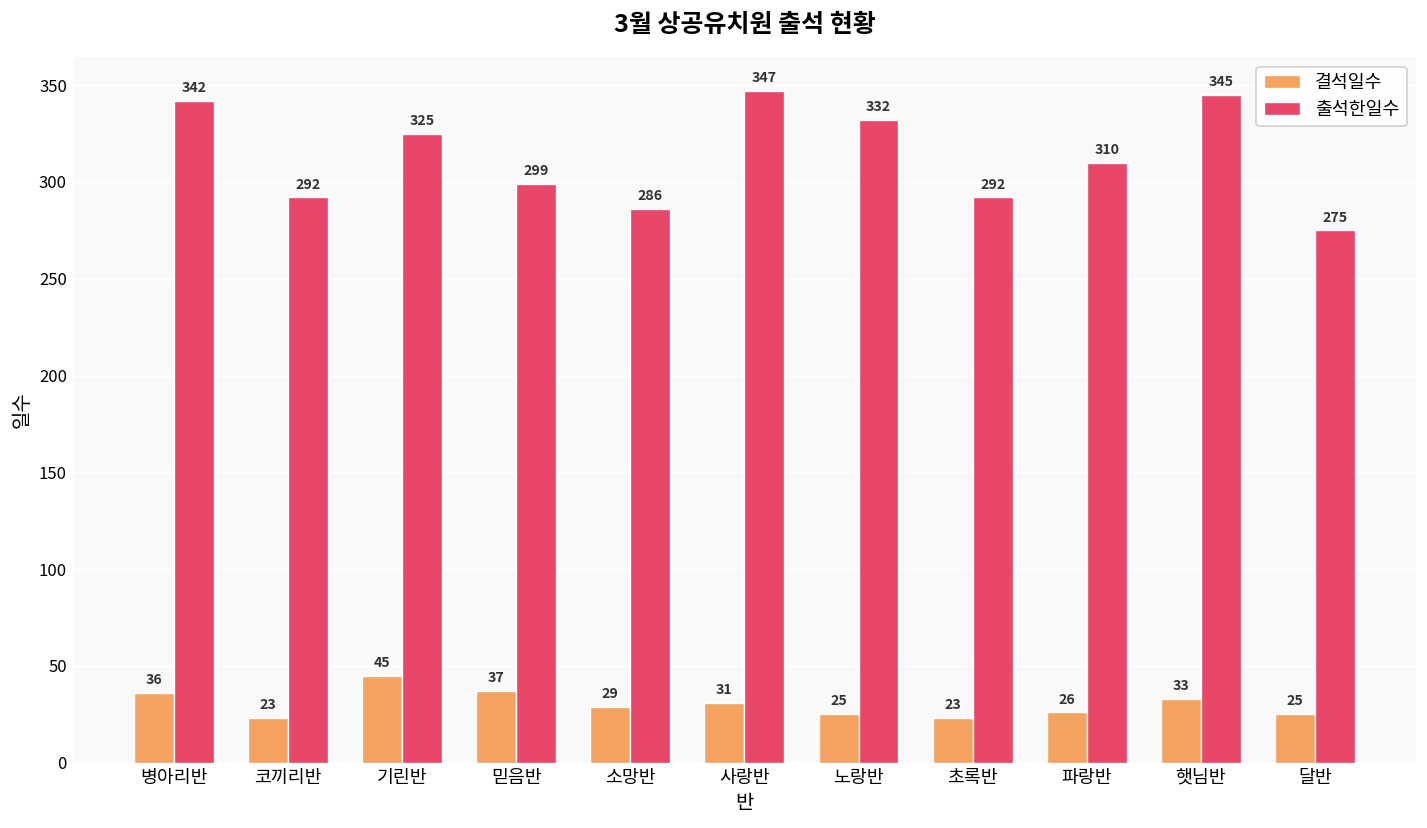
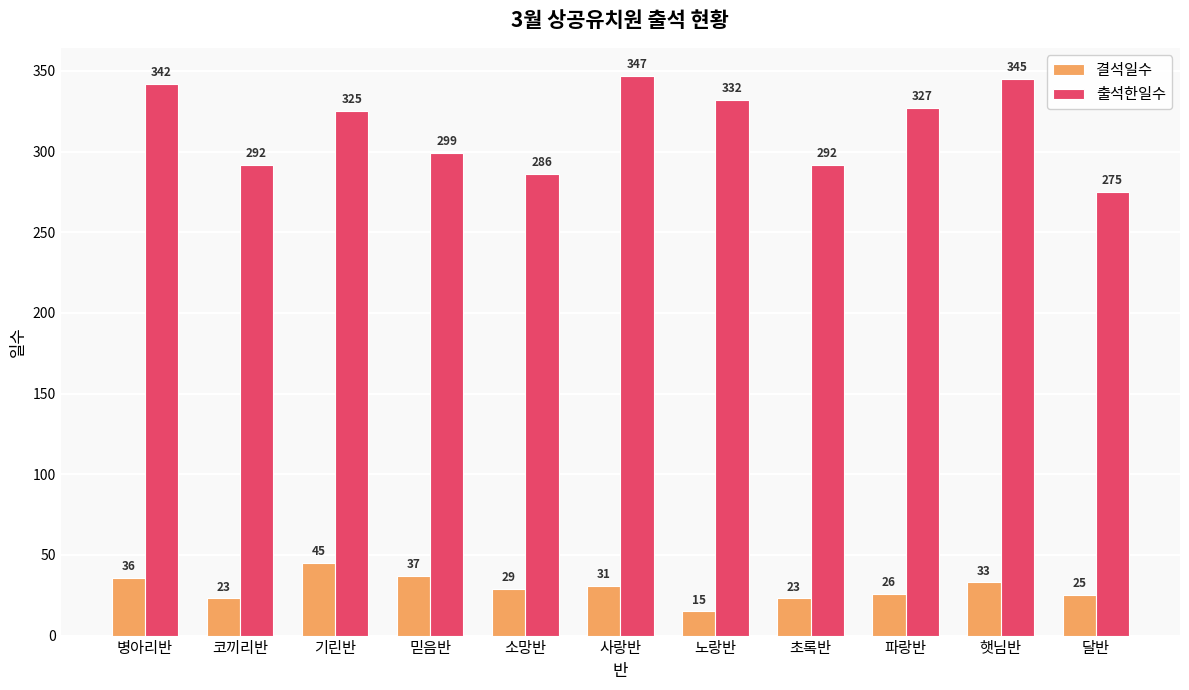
  {
    "결석일수": {
      "병아리반": 36,
      "코끼리반": 23,
      "기린반": 45,
      "믿음반": 37,
      "소망반": 29,
      "사랑반": 31,
-     "노랑반": 25,
+     "노랑반": 15,
      "초록반": 23,
      "파랑반": 26,
      "햇님반": 33,
      "달반": 25
    },
    "출석한일수": {
      "병아리반": 342,
      "코끼리반": 292,
      "기린반": 325,
      "믿음반": 299,
      "소망반": 286,
      "사랑반": 347,
      "노랑반": 332,
      "초록반": 292,
-     "파랑반": 310,
+     "파랑반": 327,
      "햇님반": 345,
      "달반": 275
    }
  }
